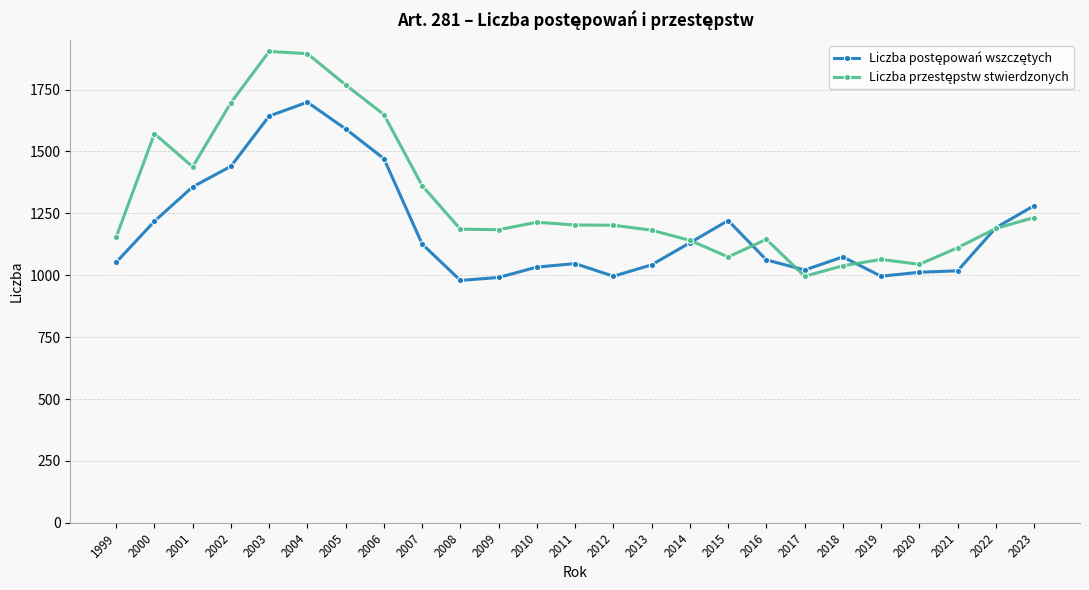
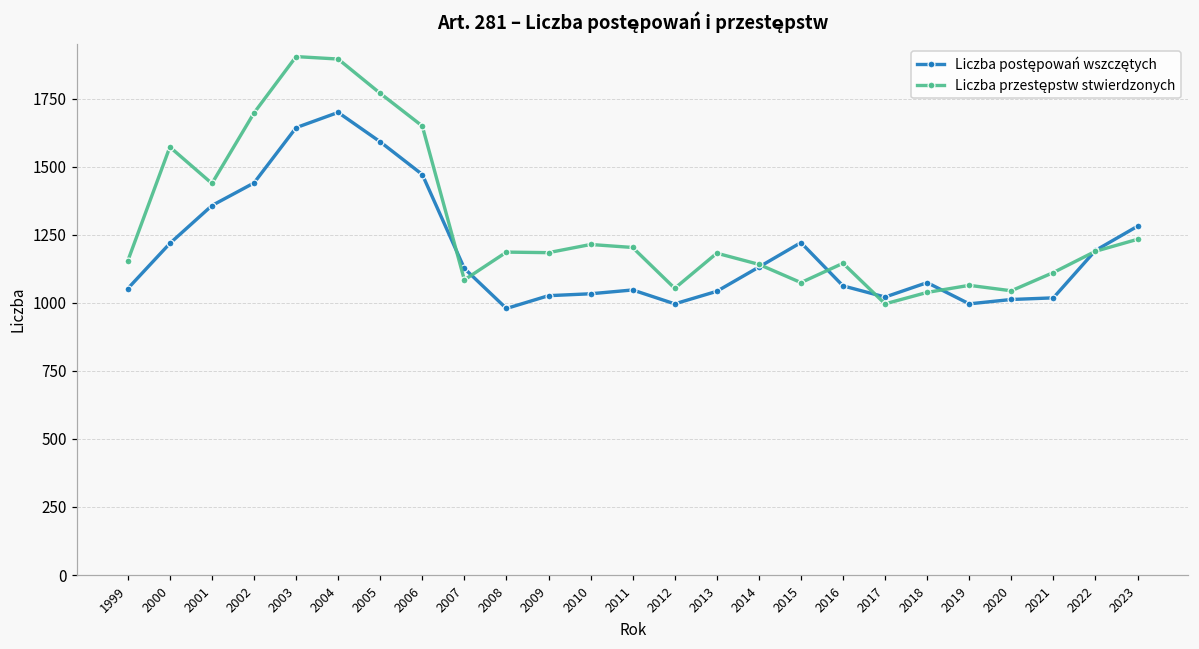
  {
    "Liczba postępowań wszczętych": {
      "1999": 1050,
      "2000": 1220,
      "2001": 1360,
      "2002": 1440,
      "2003": 1640,
      "2004": 1700,
      "2005": 1590,
      "2006": 1470,
      "2007": 1130,
      "2008": 980,
-     "2009": 990,
+     "2009": 1030,
      "2010": 1030,
      "2011": 1050,
      "2012": 1000,
      "2013": 1040,
      "2015": 1220,
      "2016": 1060,
      "2017": 1020,
      "2018": 1070,
      "2019": 1000,
      "2020": 1010,
      "2021": 1020,
      "2023": 1280
    },
    "Liczba przestępstw stwierdzonych": {
      "1999": 1150,
      "2000": 1570,
      "2001": 1440,
      "2002": 1700,
      "2003": 1900,
      "2004": 1900,
      "2005": 1770,
      "2006": 1650,
-     "2007": 1360,
+     "2007": 1080,
      "2008": 1190,
      "2009": 1180,
      "2010": 1210,
      "2011": 1200,
-     "2012": 1200,
+     "2012": 1050,
      "2013": 1180,
      "2015": 1070,
      "2016": 1150,
      "2017": 1000,
      "2018": 1040,
      "2019": 1060,
      "2020": 1040,
      "2021": 1110,
      "2023": 1230
    }
  }
